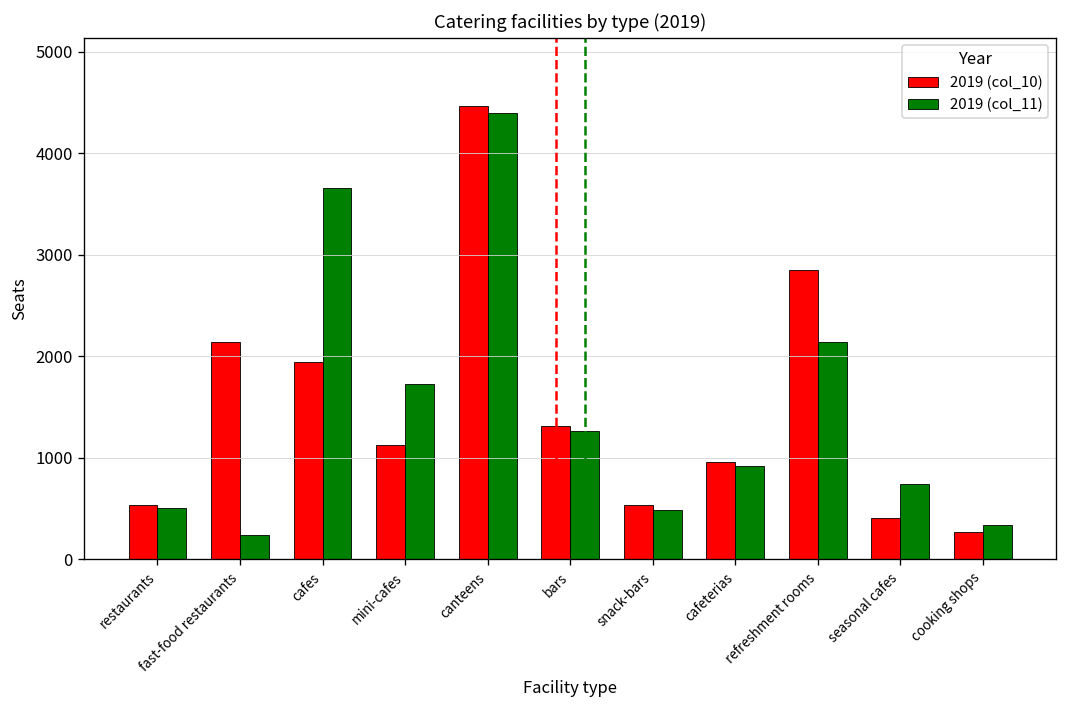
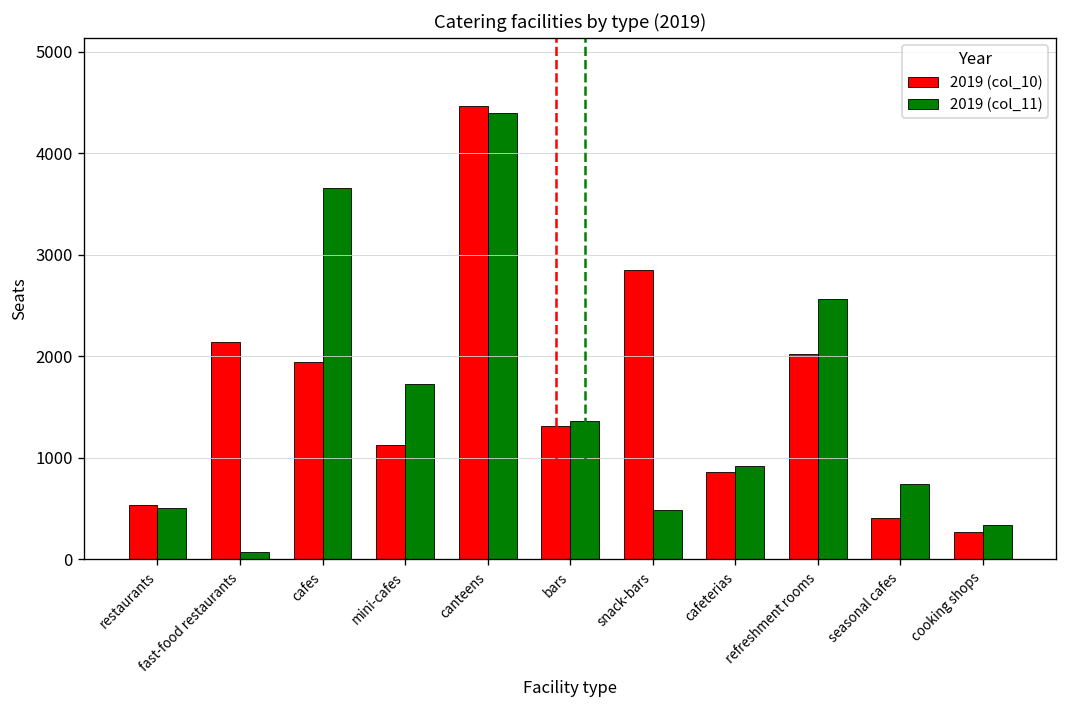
  {
    "2019 (col_10)": {
      "restaurants": 500,
      "fast-food restaurants": 2100,
      "cafes": 1900,
      "mini-cafes": 1100,
      "canteens": 4500,
      "bars": 1300,
-     "snack-bars": 500,
-     "cafeterias": 1000,
-     "refreshment rooms": 2900,
+     "snack-bars": 2800,
+     "cafeterias": 900,
+     "refreshment rooms": 2000,
      "seasonal cafes": 400,
      "cooking shops": 300
    },
    "2019 (col_11)": {
      "restaurants": 500,
-     "fast-food restaurants": 200,
+     "fast-food restaurants": 100,
      "cafes": 3700,
      "mini-cafes": 1700,
      "canteens": 4400,
-     "bars": 1300,
+     "bars": 1400,
      "snack-bars": 500,
      "cafeterias": 900,
-     "refreshment rooms": 2100,
+     "refreshment rooms": 2600,
      "seasonal cafes": 700,
      "cooking shops": 300
    }
  }
